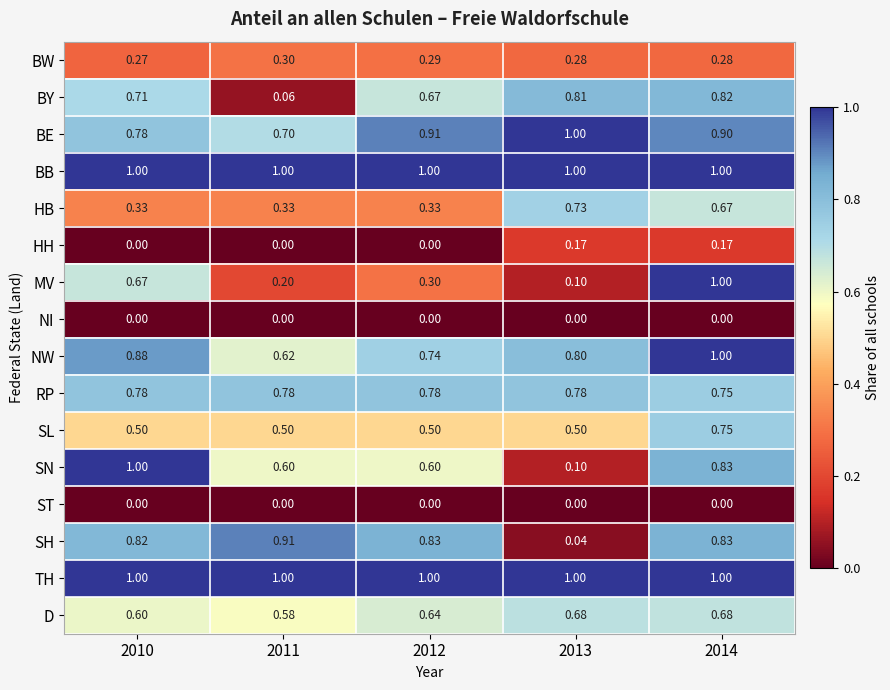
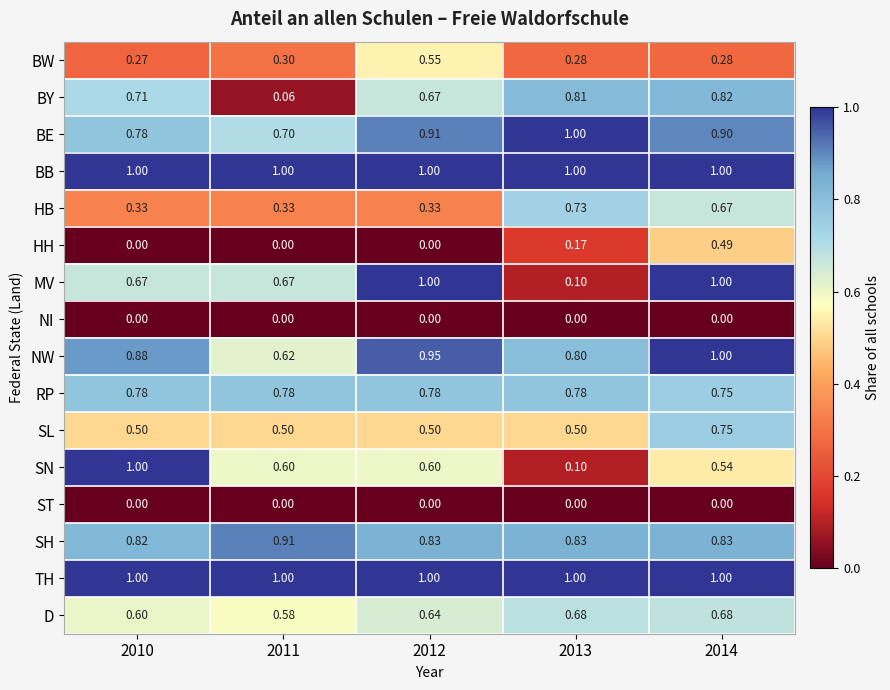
  {
    "BW": {
      "2010": 0.27,
      "2011": 0.30,
-     "2012": 0.29,
+     "2012": 0.55,
      "2013": 0.28,
      "2014": 0.28
    },
    "BY": {
      "2010": 0.71,
      "2011": 0.06,
      "2012": 0.67,
      "2013": 0.81,
      "2014": 0.82
    },
    "BE": {
      "2010": 0.78,
      "2011": 0.70,
      "2012": 0.91,
      "2013": 1.00,
      "2014": 0.90
    },
    "BB": {
      "2010": 1.00,
      "2011": 1.00,
      "2012": 1.00,
      "2013": 1.00,
      "2014": 1.00
    },
    "HB": {
      "2010": 0.33,
      "2011": 0.33,
      "2012": 0.33,
      "2013": 0.73,
      "2014": 0.67
    },
    "HH": {
      "2010": 0.00,
      "2011": 0.00,
      "2012": 0.00,
      "2013": 0.17,
-     "2014": 0.17
+     "2014": 0.49
    },
    "MV": {
      "2010": 0.67,
-     "2011": 0.20,
-     "2012": 0.30,
+     "2011": 0.67,
+     "2012": 1.00,
      "2013": 0.10,
      "2014": 1.00
    },
    "NI": {
      "2010": 0.00,
      "2011": 0.00,
      "2012": 0.00,
      "2013": 0.00,
      "2014": 0.00
    },
    "NW": {
      "2010": 0.88,
      "2011": 0.62,
-     "2012": 0.74,
+     "2012": 0.95,
      "2013": 0.80,
      "2014": 1.00
    },
    "RP": {
      "2010": 0.78,
      "2011": 0.78,
      "2012": 0.78,
      "2013": 0.78,
      "2014": 0.75
    },
    "SL": {
      "2010": 0.50,
      "2011": 0.50,
      "2012": 0.50,
      "2013": 0.50,
      "2014": 0.75
    },
    "SN": {
      "2010": 1.00,
      "2011": 0.60,
      "2012": 0.60,
      "2013": 0.10,
-     "2014": 0.83
+     "2014": 0.54
    },
    "ST": {
      "2010": 0.00,
      "2011": 0.00,
      "2012": 0.00,
      "2013": 0.00,
      "2014": 0.00
    },
    "SH": {
      "2010": 0.82,
      "2011": 0.91,
      "2012": 0.83,
-     "2013": 0.04,
+     "2013": 0.83,
      "2014": 0.83
    },
    "TH": {
      "2010": 1.00,
      "2011": 1.00,
      "2012": 1.00,
      "2013": 1.00,
      "2014": 1.00
    },
    "D": {
      "2010": 0.60,
      "2011": 0.58,
      "2012": 0.64,
      "2013": 0.68,
      "2014": 0.68
    }
  }
